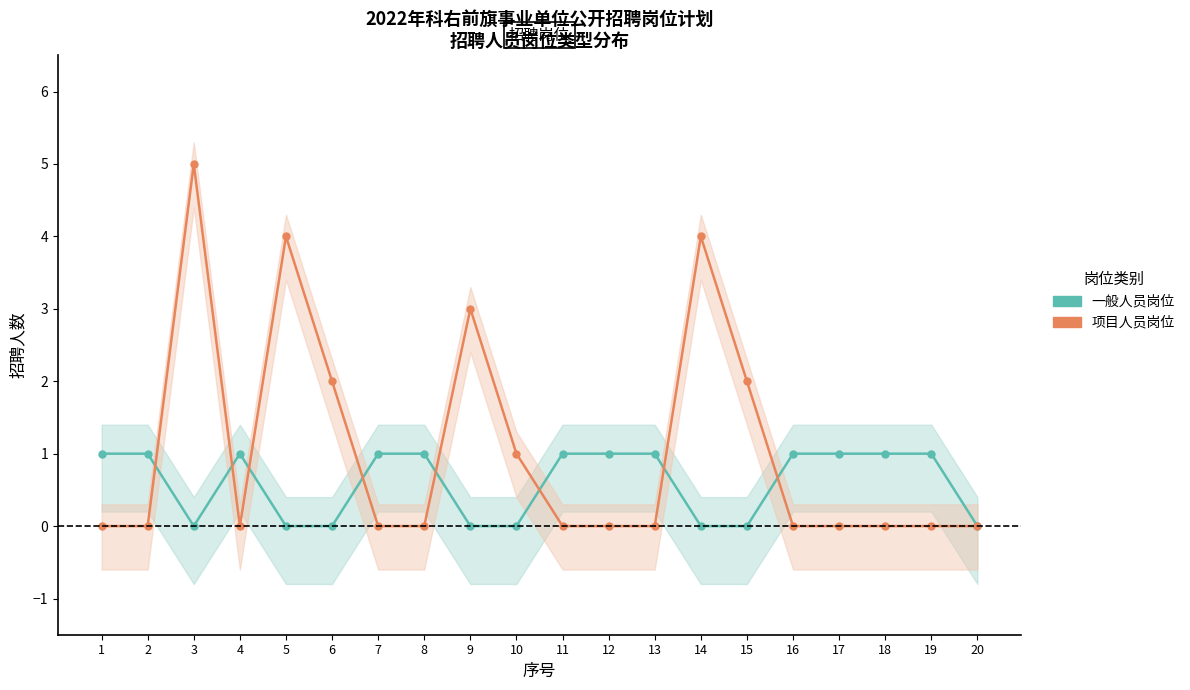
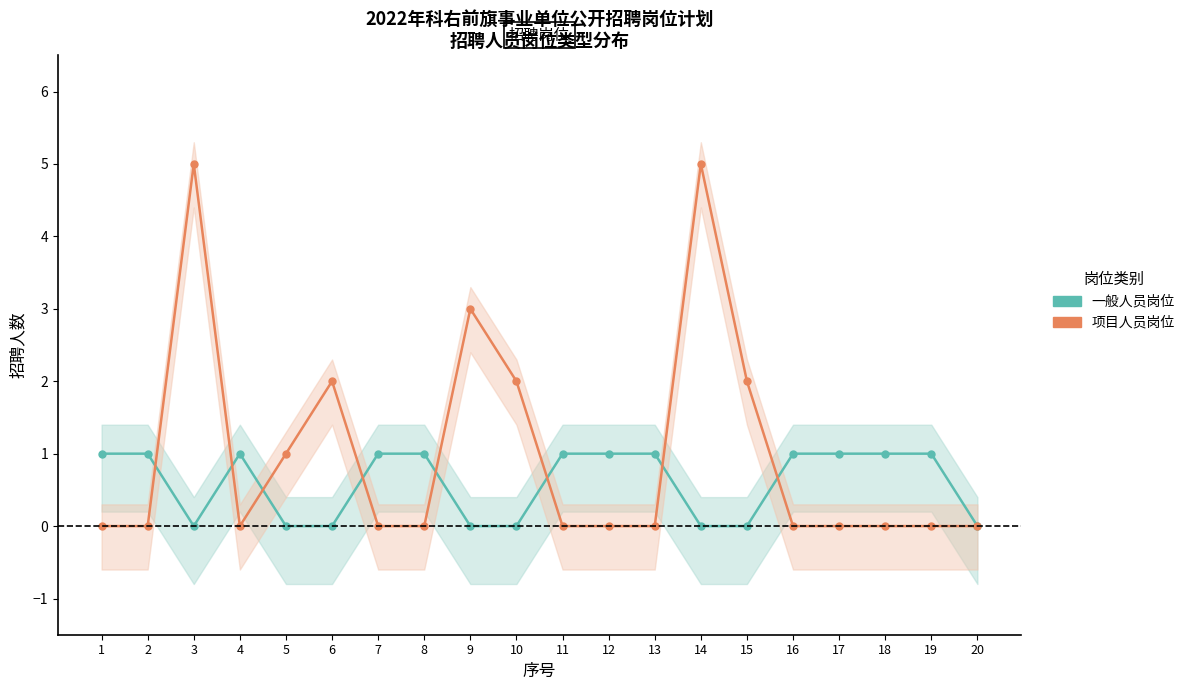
  {
    "一般人员岗位": {
      "1": 1,
      "2": 1,
      "3": 0,
      "4": 1,
      "5": 0,
      "6": 0,
      "7": 1,
      "8": 1,
      "9": 0,
      "10": 0,
      "11": 1,
      "12": 1,
      "13": 1,
      "14": 0,
      "15": 0,
      "16": 1,
      "17": 1,
      "18": 1,
      "19": 1
    },
    "项目人员岗位": {
      "1": 0,
      "2": 0,
      "3": 5,
      "4": 0,
-     "5": 4,
+     "5": 1,
      "6": 2,
      "7": 0,
      "8": 0,
      "9": 3,
-     "10": 1,
+     "10": 2,
      "11": 0,
      "12": 0,
      "13": 0,
-     "14": 4,
+     "14": 5,
      "15": 2,
      "16": 0,
      "17": 0,
      "18": 0,
      "19": 0
    }
  }
